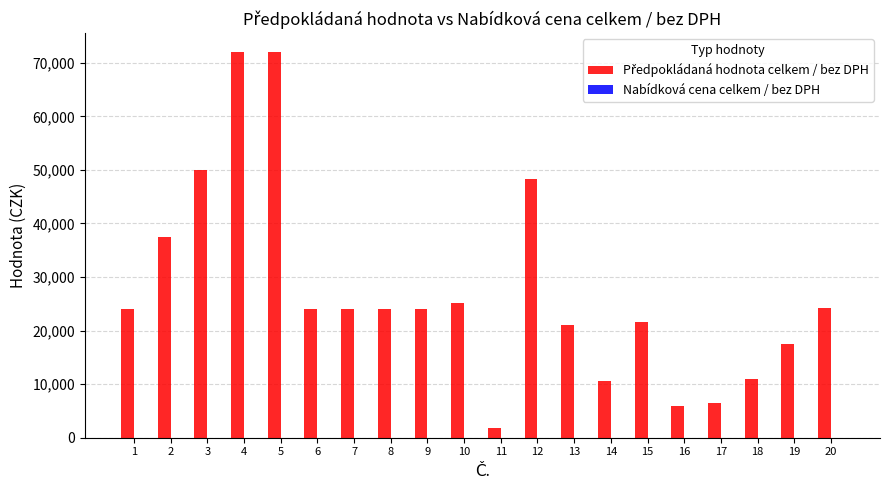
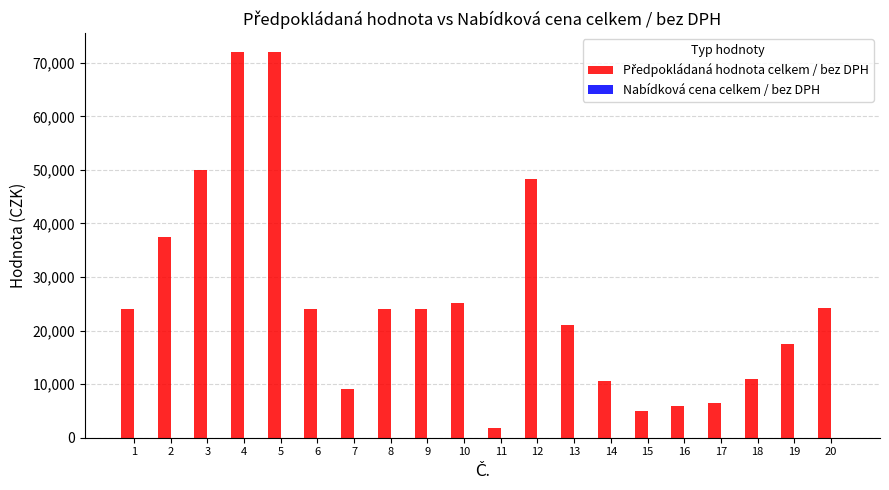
  {
    "Předpokládaná hodnota celkem / bez DPH": {
      "1": "24,000",
      "2": "38,000",
      "3": "50,000",
      "4": "72,000",
      "5": "72,000",
      "6": "24,000",
-     "7": "24,000",
+     "7": "9,000",
      "8": "24,000",
      "9": "24,000",
      "10": "25,000",
      "11": "2,000",
      "12": "48,000",
      "13": "21,000",
      "14": "11,000",
-     "15": "22,000",
+     "15": "5,000",
      "16": "6,000",
      "17": "7,000",
      "18": "11,000",
      "19": "18,000",
      "20": "24,000"
    },
    "Nabídková cena celkem / bez DPH": {
      "1": "0",
      "2": "0",
      "3": "0",
      "4": "0",
      "5": "0",
      "6": "0",
      "7": "0",
      "8": "0",
      "9": "0",
      "10": "0",
      "11": "0",
      "12": "0",
      "13": "0",
      "14": "0",
      "15": "0",
      "16": "0",
      "17": "0",
      "18": "0",
      "19": "0",
      "20": "0"
    }
  }
